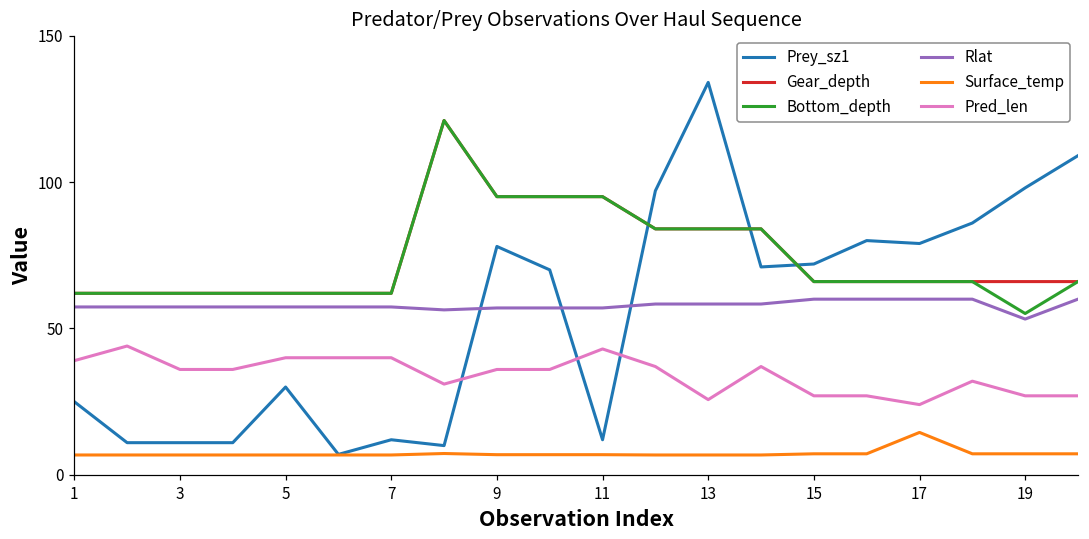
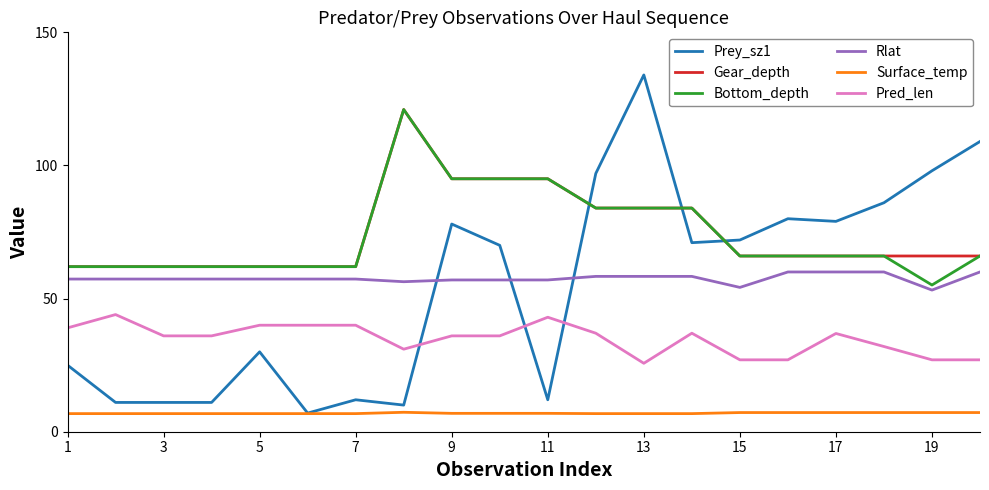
  {
    "Prey_sz1": {
      "1": 25,
      "3": 11,
      "5": 30,
      "7": 12,
      "9": 78,
      "11": 12,
      "13": 134,
      "15": 72,
      "17": 79,
      "19": 98
    },
    "Gear_depth": {
      "19": 66
    },
    "Bottom_depth": {
      "19": 55
    },
    "Rlat": {
      "1": 57,
      "3": 57,
      "5": 57,
      "7": 57,
      "9": 57,
      "11": 57,
      "13": 58,
-     "15": 60,
+     "15": 54,
      "17": 60,
      "19": 53
    },
    "Surface_temp": {
      "1": 7,
      "3": 7,
      "5": 7,
      "7": 7,
      "9": 7,
      "11": 7,
      "13": 7,
      "15": 7,
-     "17": 15,
+     "17": 7,
      "19": 7
    },
    "Pred_len": {
      "1": 39,
      "3": 36,
      "5": 40,
      "7": 40,
      "9": 36,
      "11": 43,
      "13": 26,
      "15": 27,
-     "17": 24,
+     "17": 37,
      "19": 27
    }
  }
